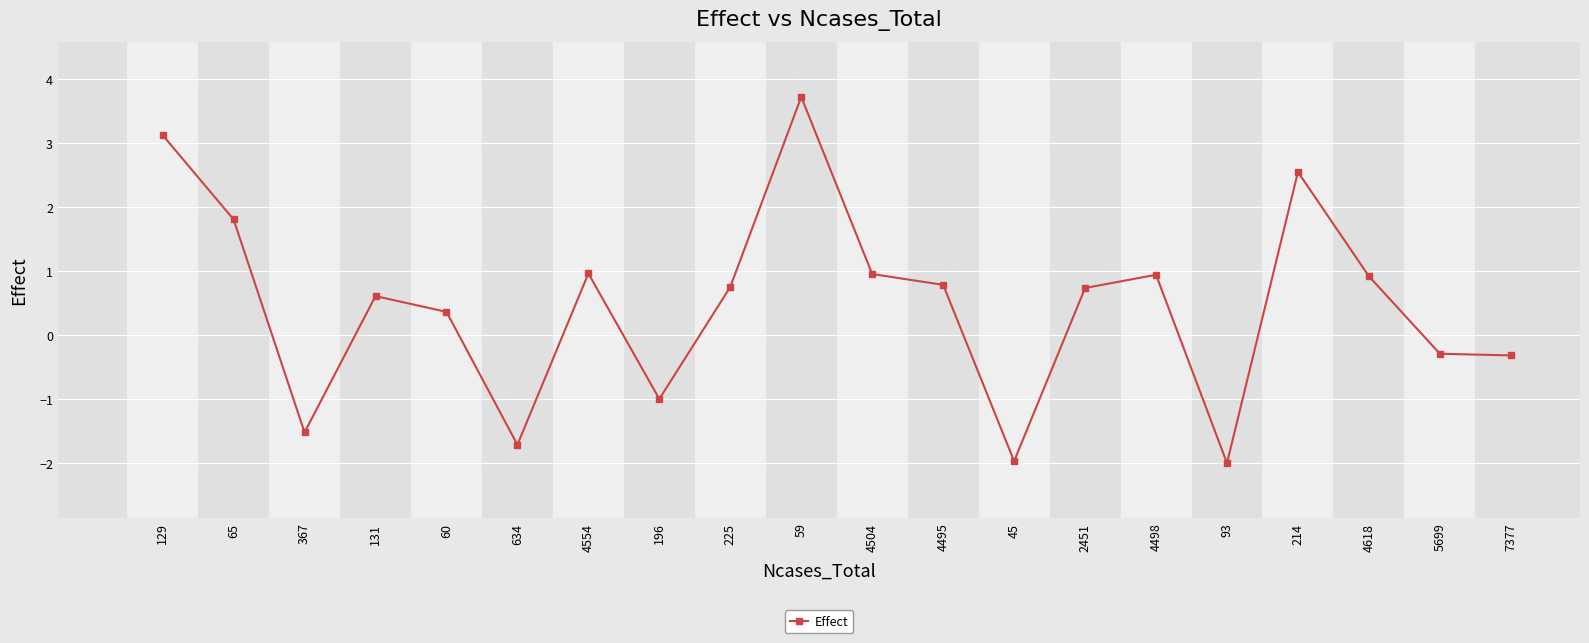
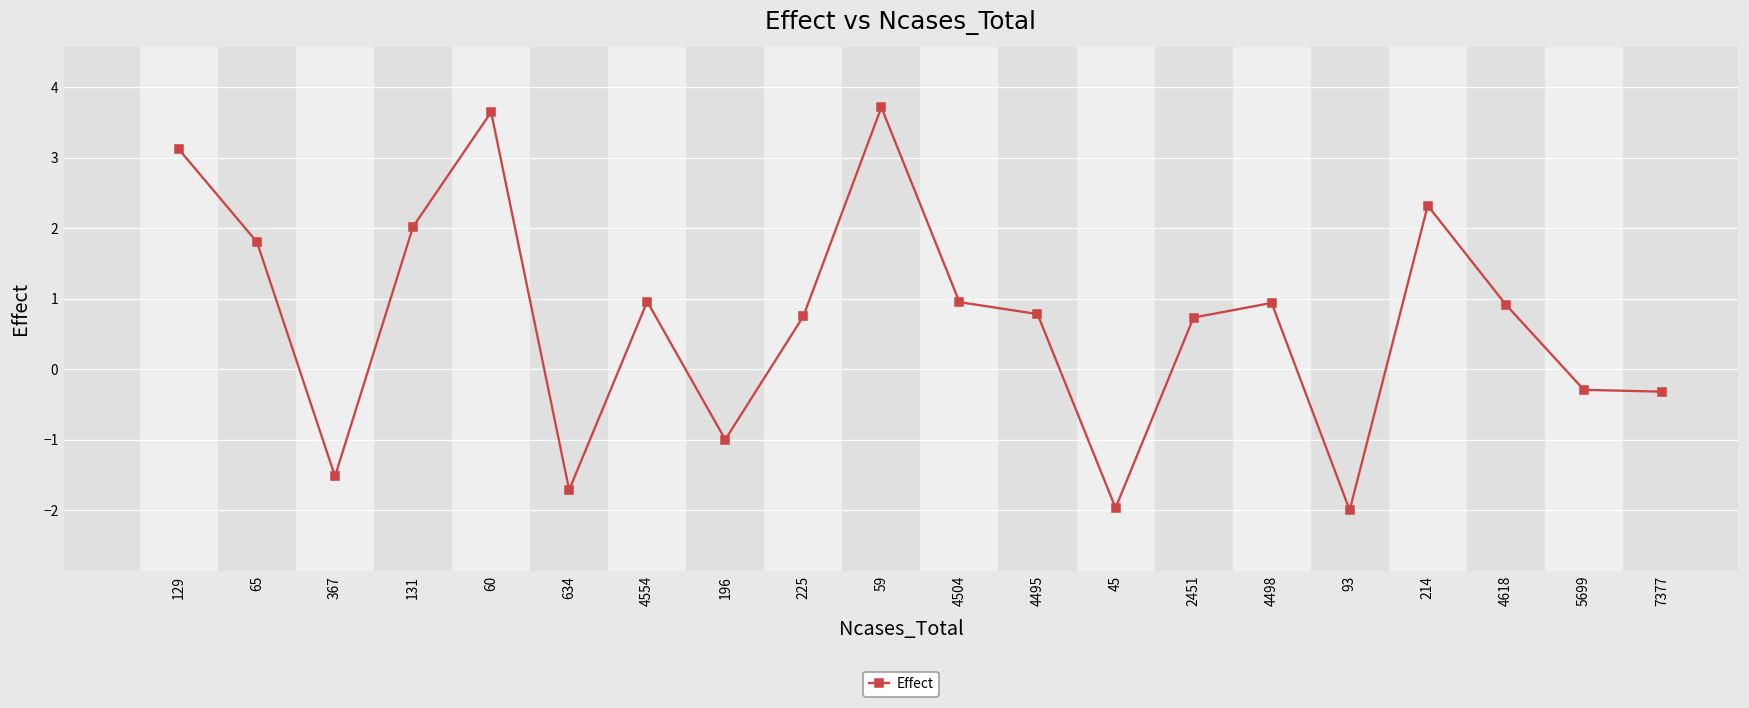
  {
    "129": 3.1,
    "65": 1.8,
    "367": -1.5,
-   "131": 0.6,
-   "60": 0.4,
+   "131": 2.0,
+   "60": 3.7,
    "634": -1.7,
    "4554": 1.0,
    "196": -1.0,
    "225": 0.7,
    "59": 3.7,
    "4504": 1.0,
    "4495": 0.8,
    "45": -2.0,
    "2451": 0.7,
    "4498": 0.9,
    "93": -2.0,
-   "214": 2.5,
+   "214": 2.3,
    "4618": 0.9,
    "5699": -0.3,
    "7377": -0.3
  }
